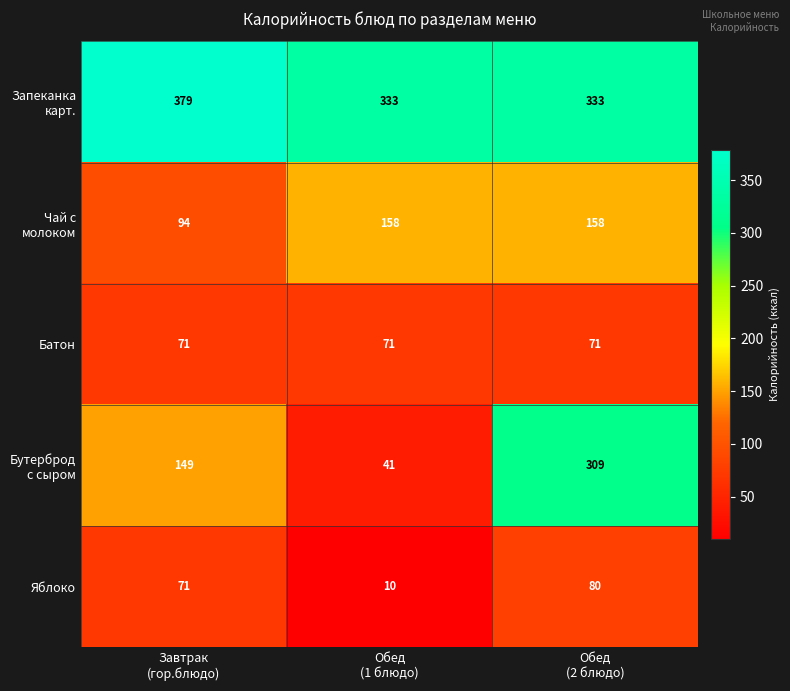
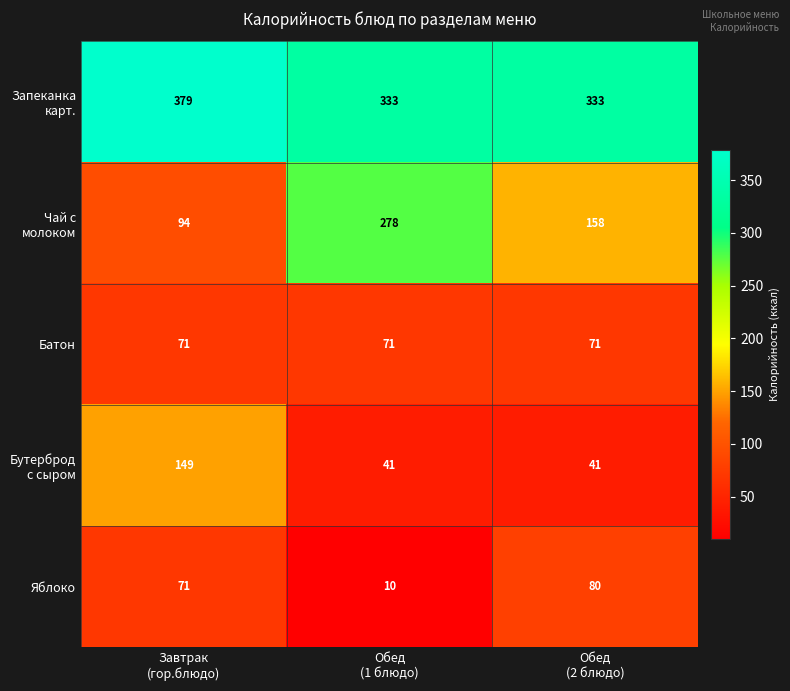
  {
    "Запеканка карт.": {
      "Завтрак (гор.блюдо)": 379,
      "Обед (1 блюдо)": 333,
      "Обед (2 блюдо)": 333
    },
    "Чай с молоком": {
      "Завтрак (гор.блюдо)": 94,
-     "Обед (1 блюдо)": 158,
+     "Обед (1 блюдо)": 278,
      "Обед (2 блюдо)": 158
    },
    "Батон": {
      "Завтрак (гор.блюдо)": 71,
      "Обед (1 блюдо)": 71,
      "Обед (2 блюдо)": 71
    },
    "Бутерброд с сыром": {
      "Завтрак (гор.блюдо)": 149,
      "Обед (1 блюдо)": 41,
-     "Обед (2 блюдо)": 309
+     "Обед (2 блюдо)": 41
    },
    "Яблоко": {
      "Завтрак (гор.блюдо)": 71,
      "Обед (1 блюдо)": 10,
      "Обед (2 блюдо)": 80
    }
  }
